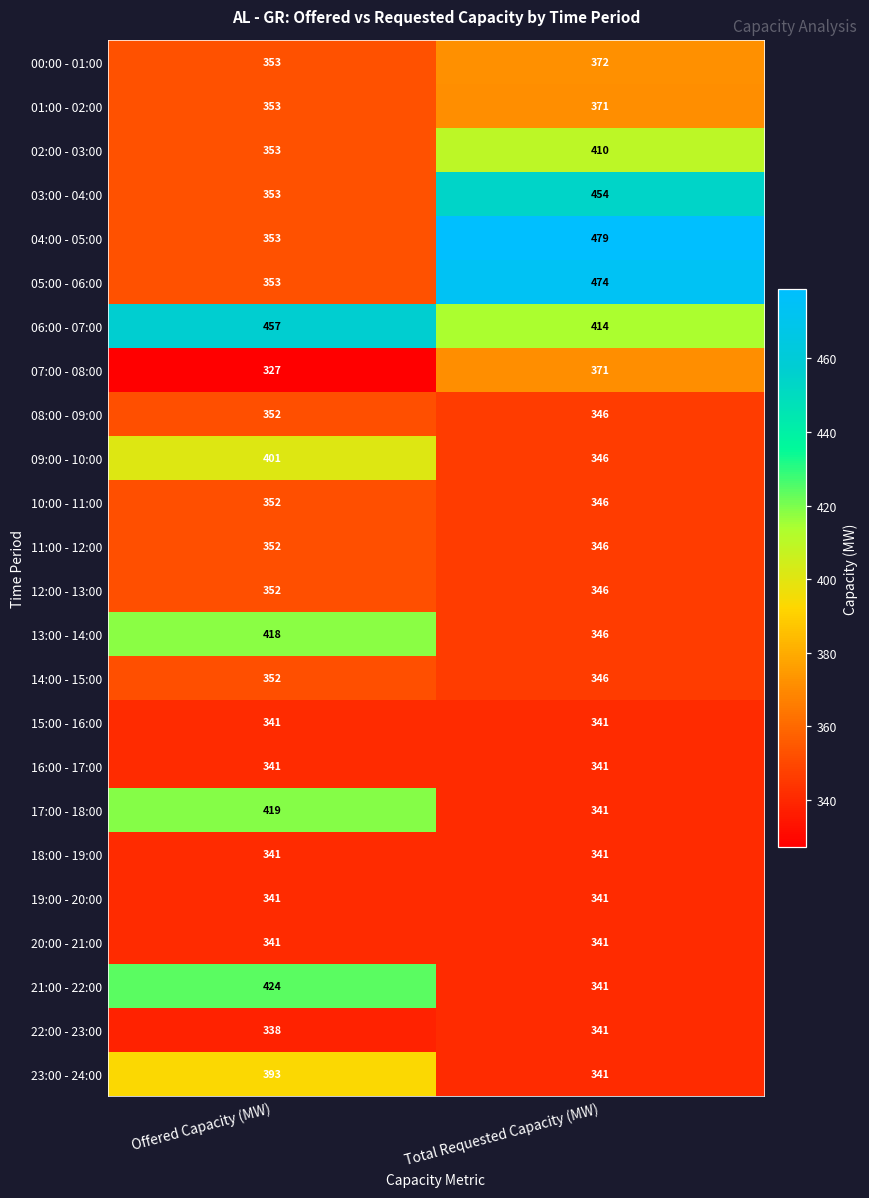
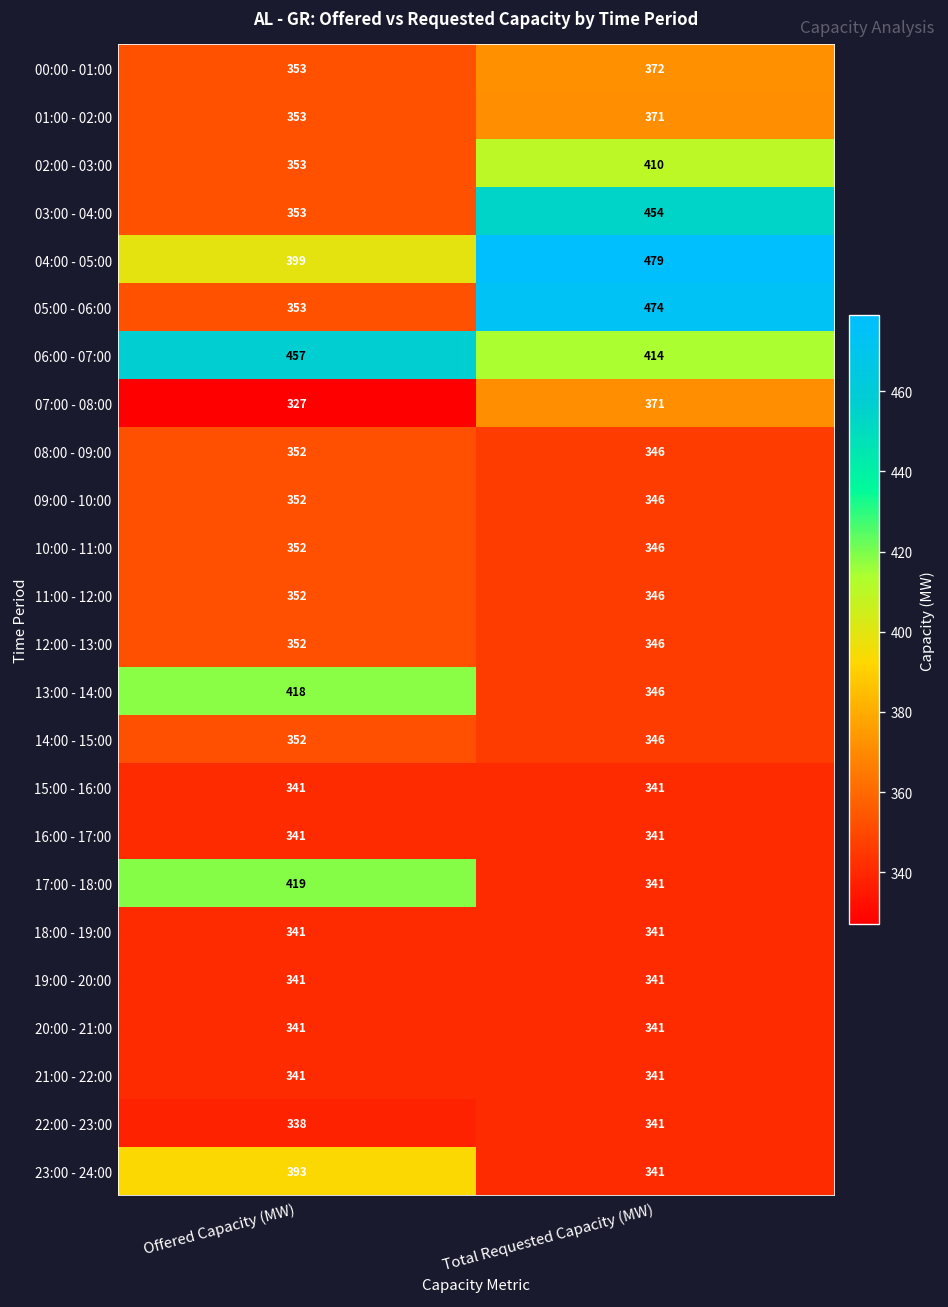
  {
    "00:00 - 01:00": {
      "Offered Capacity (MW)": 353,
      "Total Requested Capacity (MW)": 372
    },
    "01:00 - 02:00": {
      "Offered Capacity (MW)": 353,
      "Total Requested Capacity (MW)": 371
    },
    "02:00 - 03:00": {
      "Offered Capacity (MW)": 353,
      "Total Requested Capacity (MW)": 410
    },
    "03:00 - 04:00": {
      "Offered Capacity (MW)": 353,
      "Total Requested Capacity (MW)": 454
    },
    "04:00 - 05:00": {
-     "Offered Capacity (MW)": 353,
+     "Offered Capacity (MW)": 399,
      "Total Requested Capacity (MW)": 479
    },
    "05:00 - 06:00": {
      "Offered Capacity (MW)": 353,
      "Total Requested Capacity (MW)": 474
    },
    "06:00 - 07:00": {
      "Offered Capacity (MW)": 457,
      "Total Requested Capacity (MW)": 414
    },
    "07:00 - 08:00": {
      "Offered Capacity (MW)": 327,
      "Total Requested Capacity (MW)": 371
    },
    "08:00 - 09:00": {
      "Offered Capacity (MW)": 352,
      "Total Requested Capacity (MW)": 346
    },
    "09:00 - 10:00": {
-     "Offered Capacity (MW)": 401,
+     "Offered Capacity (MW)": 352,
      "Total Requested Capacity (MW)": 346
    },
    "10:00 - 11:00": {
      "Offered Capacity (MW)": 352,
      "Total Requested Capacity (MW)": 346
    },
    "11:00 - 12:00": {
      "Offered Capacity (MW)": 352,
      "Total Requested Capacity (MW)": 346
    },
    "12:00 - 13:00": {
      "Offered Capacity (MW)": 352,
      "Total Requested Capacity (MW)": 346
    },
    "13:00 - 14:00": {
      "Offered Capacity (MW)": 418,
      "Total Requested Capacity (MW)": 346
    },
    "14:00 - 15:00": {
      "Offered Capacity (MW)": 352,
      "Total Requested Capacity (MW)": 346
    },
    "15:00 - 16:00": {
      "Offered Capacity (MW)": 341,
      "Total Requested Capacity (MW)": 341
    },
    "16:00 - 17:00": {
      "Offered Capacity (MW)": 341,
      "Total Requested Capacity (MW)": 341
    },
    "17:00 - 18:00": {
      "Offered Capacity (MW)": 419,
      "Total Requested Capacity (MW)": 341
    },
    "18:00 - 19:00": {
      "Offered Capacity (MW)": 341,
      "Total Requested Capacity (MW)": 341
    },
    "19:00 - 20:00": {
      "Offered Capacity (MW)": 341,
      "Total Requested Capacity (MW)": 341
    },
    "20:00 - 21:00": {
      "Offered Capacity (MW)": 341,
      "Total Requested Capacity (MW)": 341
    },
    "21:00 - 22:00": {
-     "Offered Capacity (MW)": 424,
+     "Offered Capacity (MW)": 341,
      "Total Requested Capacity (MW)": 341
    },
    "22:00 - 23:00": {
      "Offered Capacity (MW)": 338,
      "Total Requested Capacity (MW)": 341
    },
    "23:00 - 24:00": {
      "Offered Capacity (MW)": 393,
      "Total Requested Capacity (MW)": 341
    }
  }
